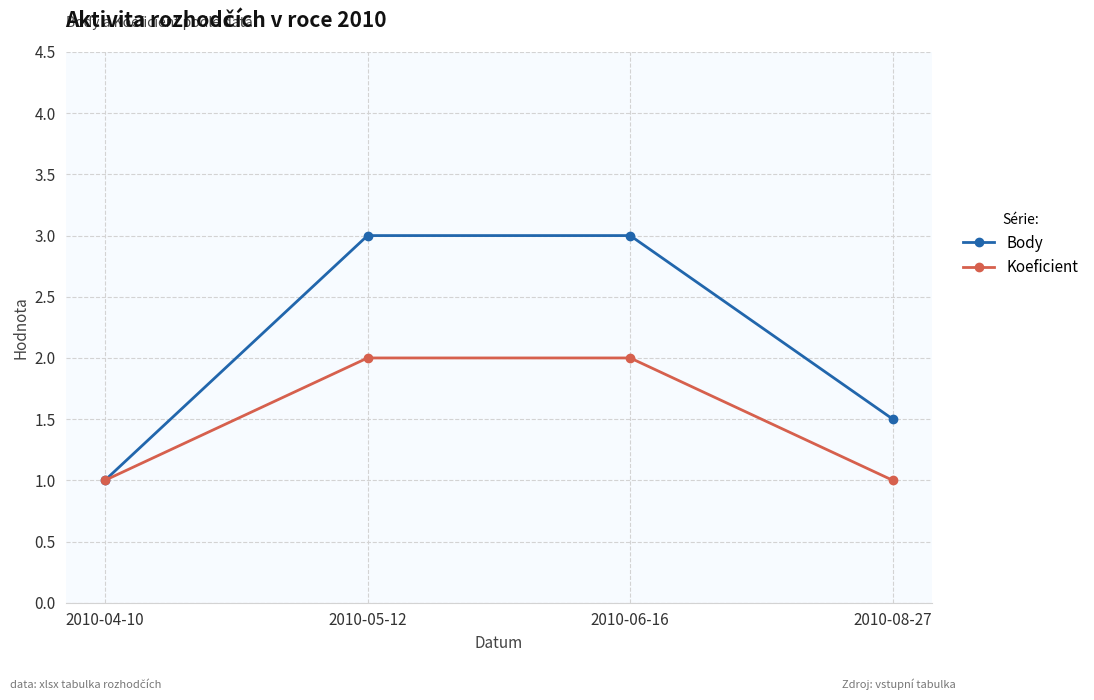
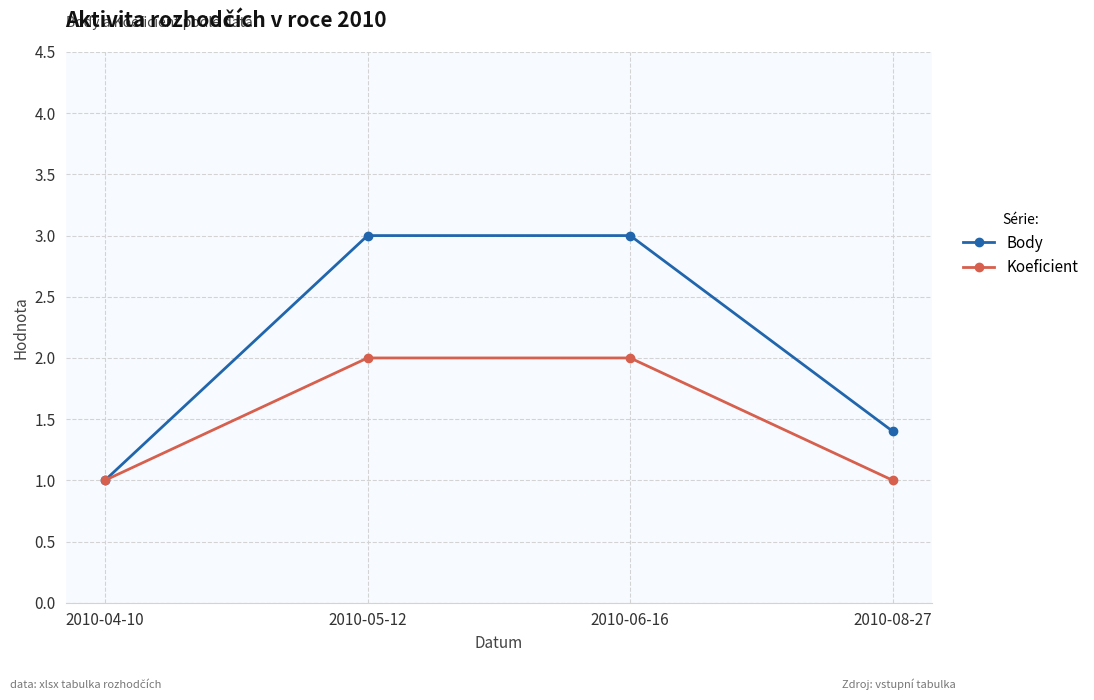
  {
    "Body": {
      "2010-05-12": 3.0,
      "2010-06-16": 3.0,
-     "2010-08-27": 1.5
+     "2010-08-27": 1.4
    },
    "Koeficient": {
      "2010-05-12": 2.0,
      "2010-06-16": 2.0,
      "2010-08-27": 1.0
    }
  }
